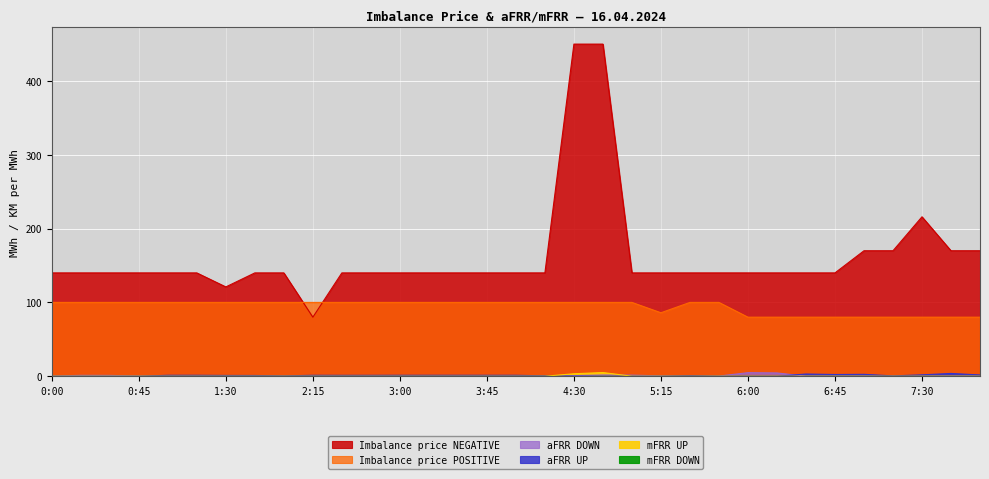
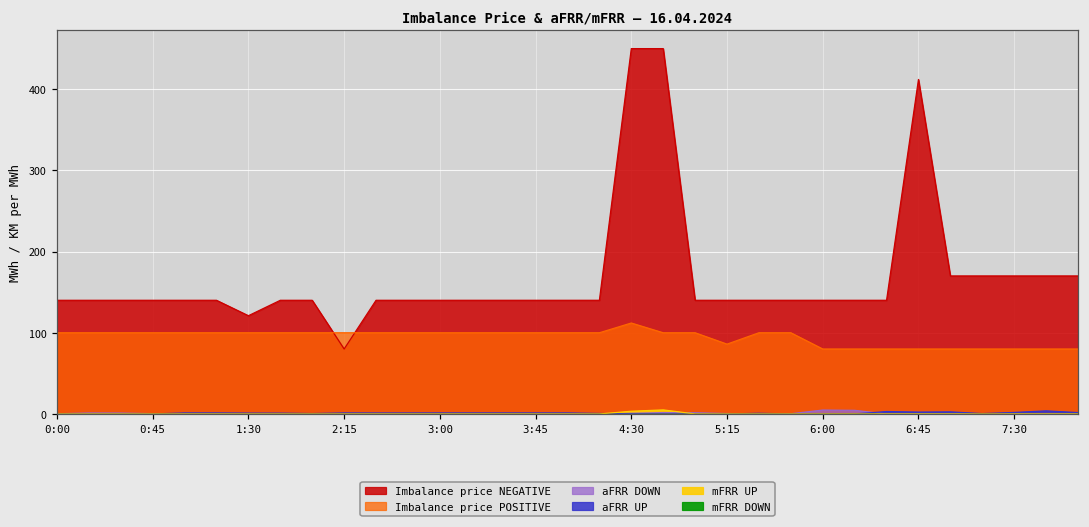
  {
    "Imbalance price NEGATIVE": {
      "0:00": 140,
      "0:45": 140,
      "1:30": 120,
      "2:15": 80,
      "3:00": 140,
      "3:45": 140,
      "4:30": 450,
      "5:15": 140,
      "6:00": 140,
-     "6:45": 140,
-     "7:30": 220
+     "6:45": 410,
+     "7:30": 170
    },
    "Imbalance price POSITIVE": {
      "0:00": 100,
      "0:45": 100,
      "1:30": 100,
      "2:15": 100,
      "3:00": 100,
      "3:45": 100,
-     "4:30": 100,
+     "4:30": 110,
      "5:15": 90,
      "6:00": 80,
      "6:45": 80,
      "7:30": 80
    },
    "aFRR DOWN": {
      "6:00": 0
    }
  }
